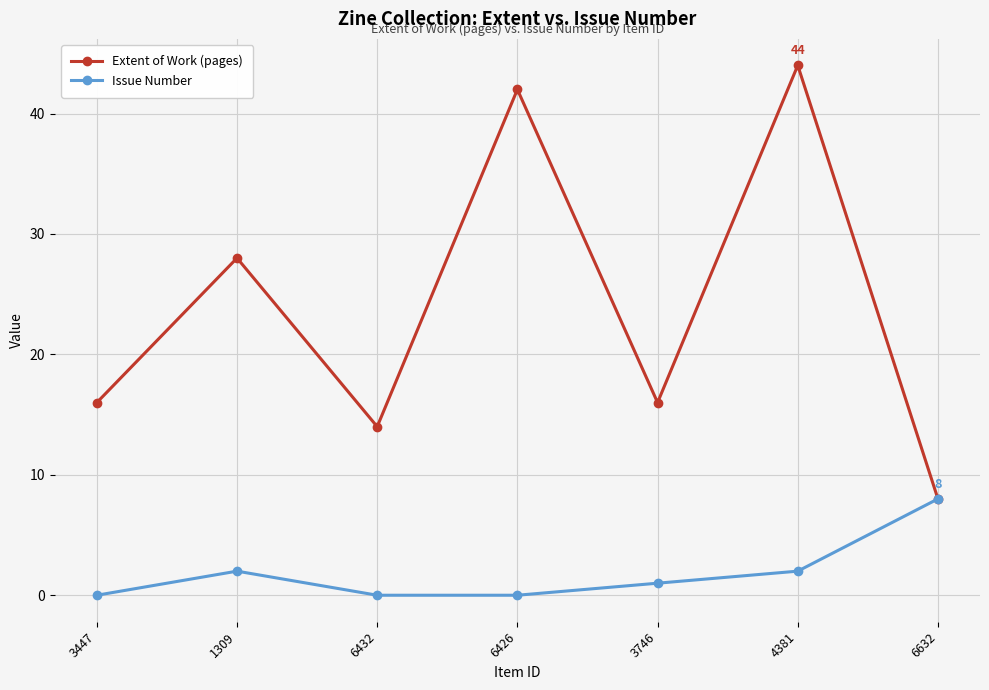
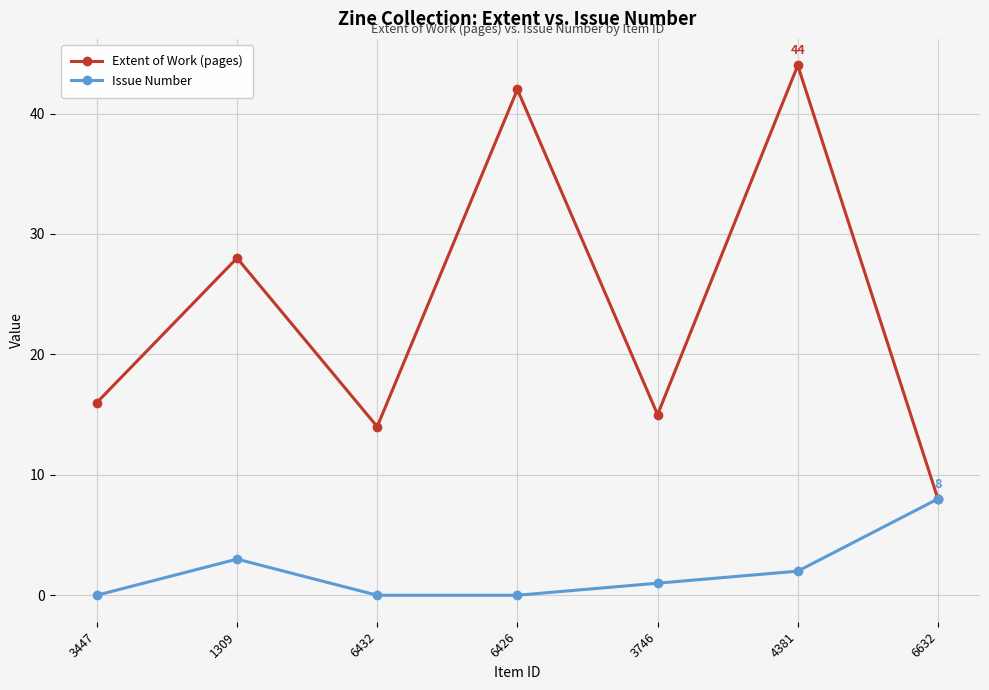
  {
    "Extent of Work (pages)": {
      "3447": 16,
      "1309": 28,
      "6432": 14,
      "6426": 42,
-     "3746": 16
+     "3746": 15
    },
    "Issue Number": {
      "3447": 0,
-     "1309": 2,
+     "1309": 3,
      "6432": 0,
      "6426": 0,
      "3746": 1,
      "4381": 2
    }
  }
